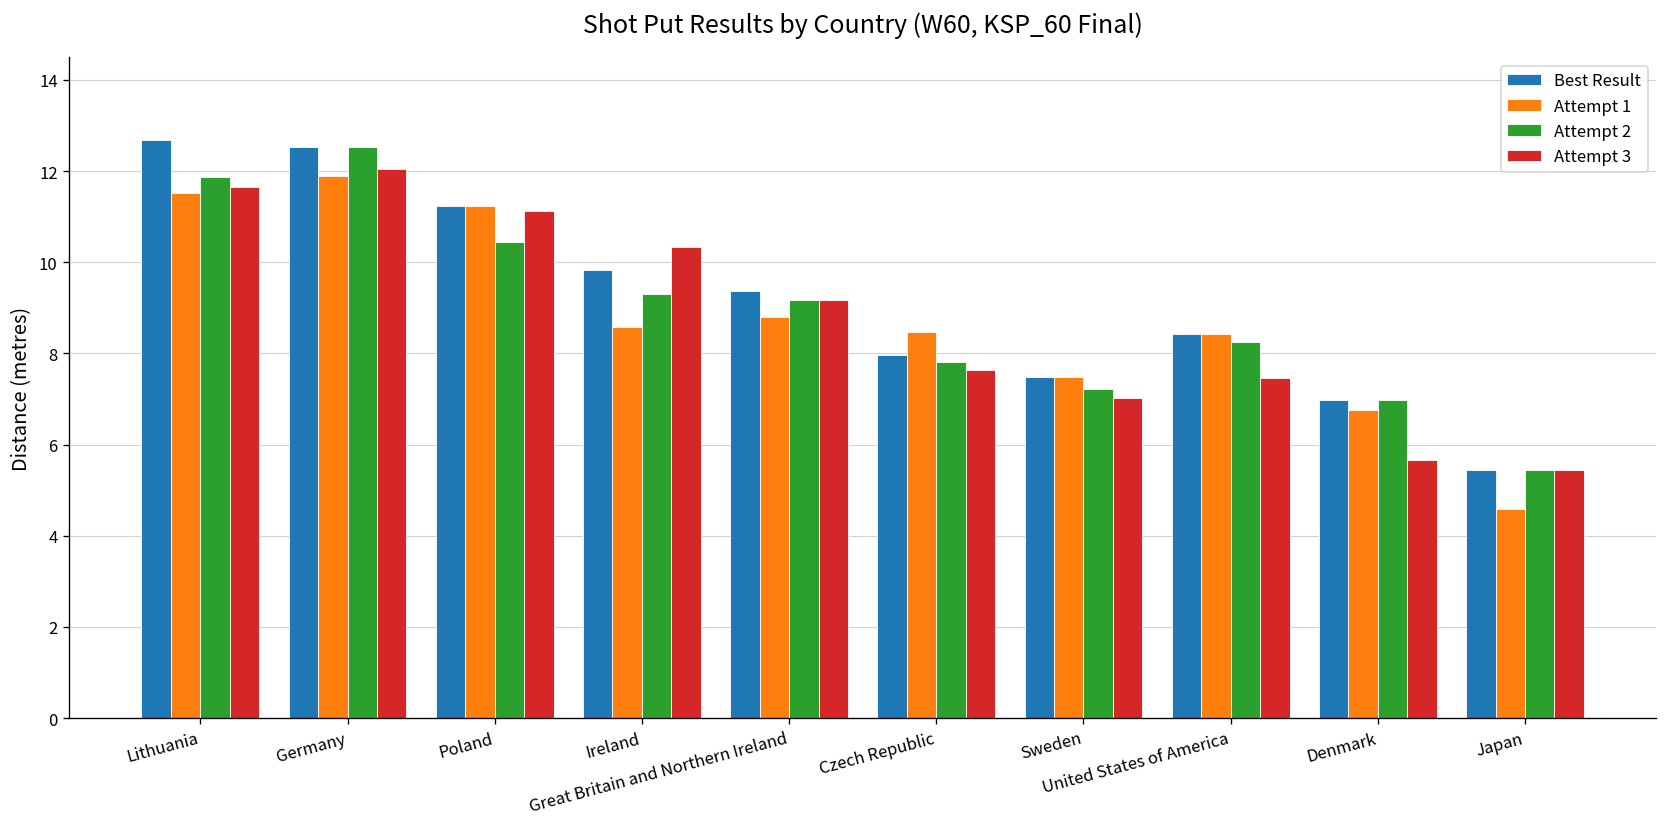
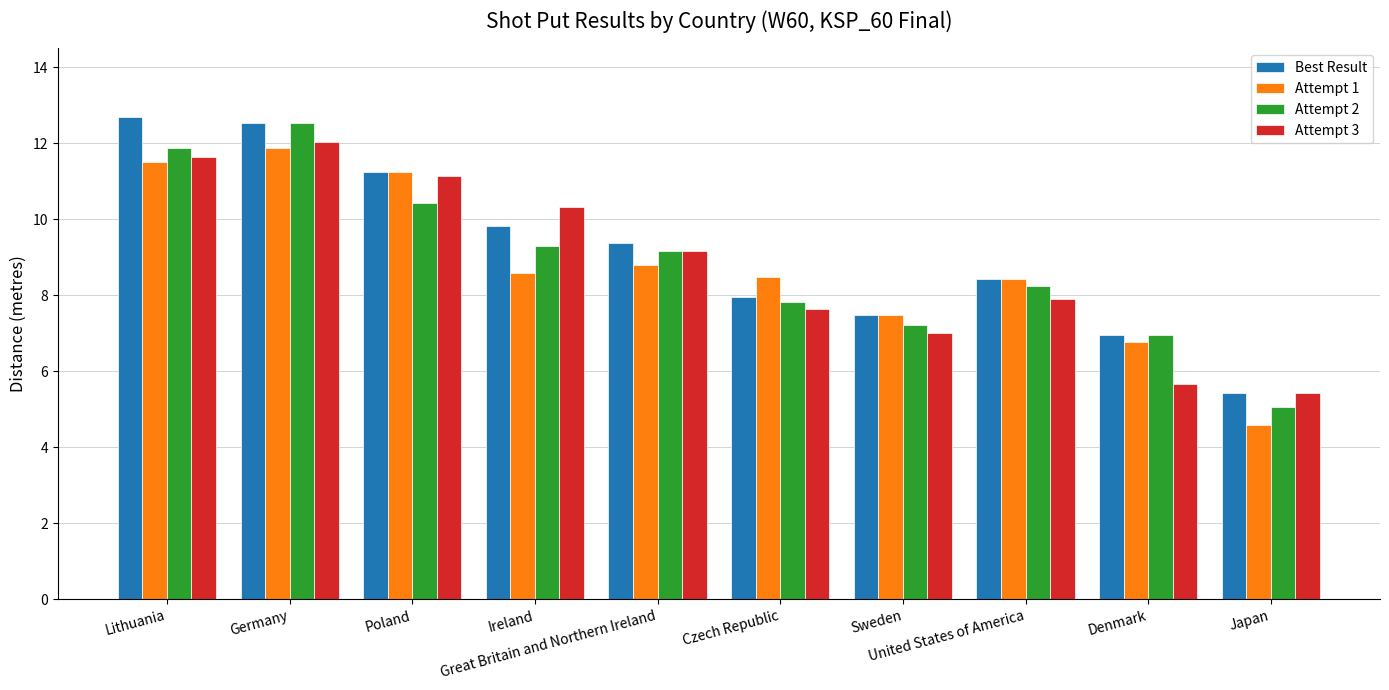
  {
    "Best Result": {
      "Lithuania": 12.7,
      "Germany": 12.5,
      "Poland": 11.2,
      "Ireland": 9.8,
      "Great Britain and Northern Ireland": 9.4,
      "Czech Republic": 8.0,
      "Sweden": 7.5,
      "United States of America": 8.4,
      "Denmark": 7.0,
      "Japan": 5.4
    },
    "Attempt 1": {
      "Lithuania": 11.5,
      "Germany": 11.9,
      "Poland": 11.2,
      "Ireland": 8.6,
      "Great Britain and Northern Ireland": 8.8,
      "Czech Republic": 8.5,
      "Sweden": 7.5,
      "United States of America": 8.4,
      "Denmark": 6.8,
      "Japan": 4.6
    },
    "Attempt 2": {
      "Lithuania": 11.9,
      "Germany": 12.5,
      "Poland": 10.4,
      "Ireland": 9.3,
      "Great Britain and Northern Ireland": 9.2,
      "Czech Republic": 7.8,
      "Sweden": 7.2,
      "United States of America": 8.3,
      "Denmark": 7.0,
-     "Japan": 5.4
+     "Japan": 5.1
    },
    "Attempt 3": {
      "Lithuania": 11.7,
      "Germany": 12.1,
      "Poland": 11.1,
      "Ireland": 10.3,
      "Great Britain and Northern Ireland": 9.2,
      "Czech Republic": 7.6,
      "Sweden": 7.0,
-     "United States of America": 7.5,
+     "United States of America": 7.9,
      "Denmark": 5.7,
      "Japan": 5.4
    }
  }
